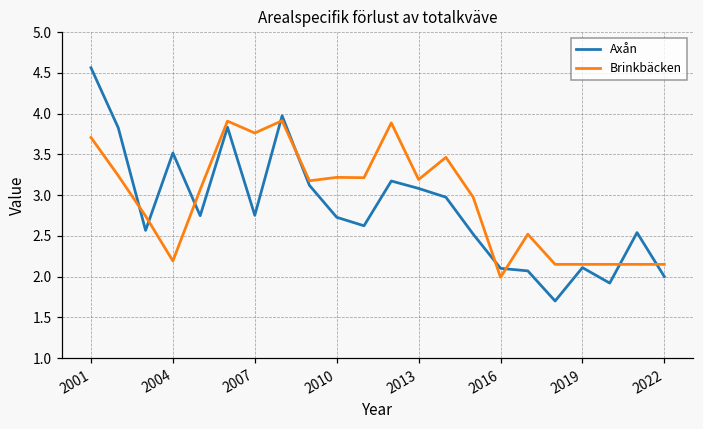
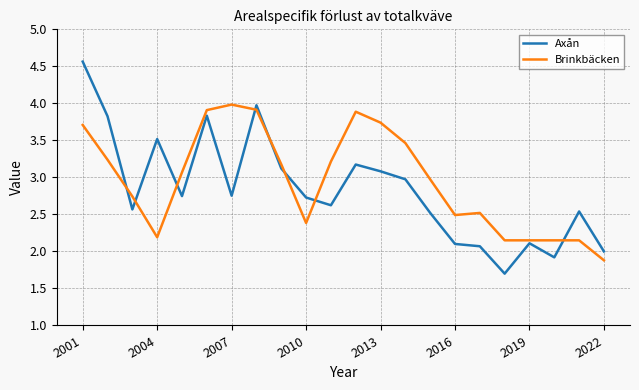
  {
    "Axån": {
      "2001": 4.6,
      "2004": 3.5,
      "2007": 2.8,
      "2010": 2.7,
      "2013": 3.1,
      "2016": 2.1,
      "2019": 2.1,
      "2022": 2.0
    },
    "Brinkbäcken": {
      "2001": 3.7,
      "2004": 2.2,
-     "2007": 3.8,
-     "2010": 3.2,
-     "2013": 3.2,
-     "2016": 2.0,
+     "2007": 4.0,
+     "2010": 2.4,
+     "2013": 3.7,
+     "2016": 2.5,
      "2019": 2.2,
-     "2022": 2.2
+     "2022": 1.9
    }
  }
